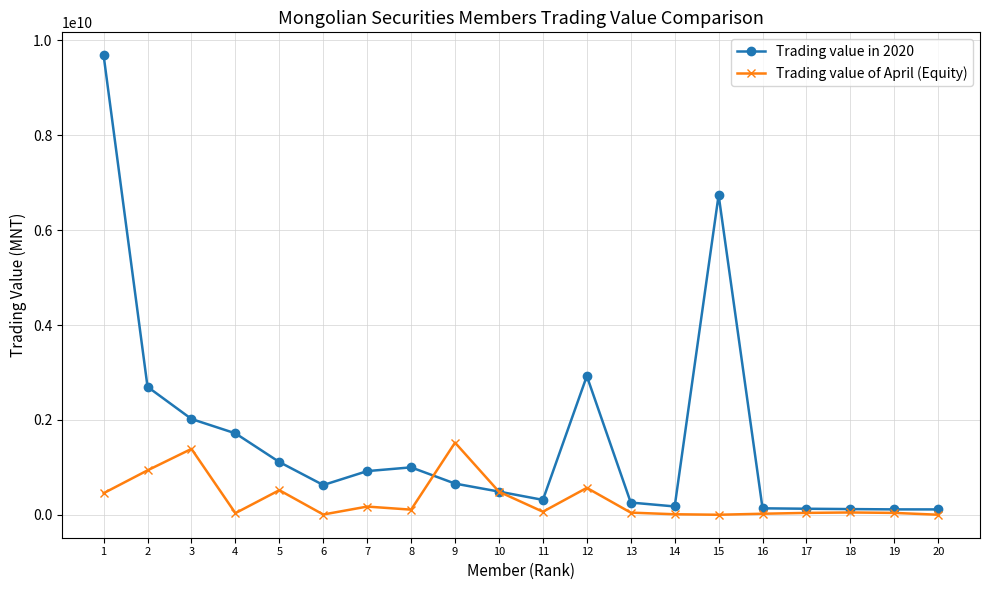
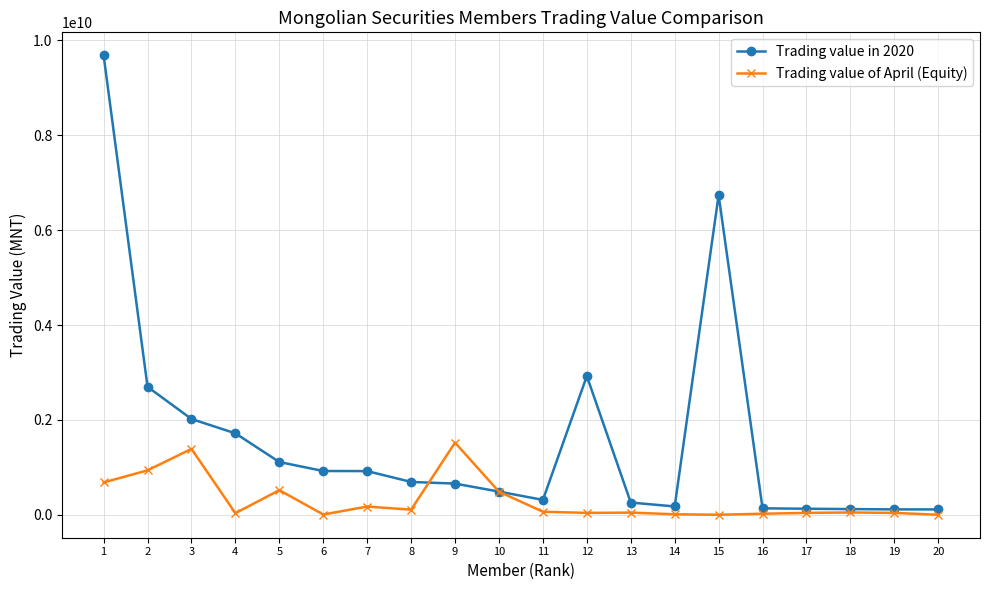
  {
    "Trading value in 2020": {
      "1": 9700000000,
      "2": 2700000000,
      "3": 2000000000,
      "4": 1700000000,
      "5": 1100000000,
-     "6": 600000000,
+     "6": 900000000,
      "7": 900000000,
-     "8": 1000000000,
+     "8": 700000000,
      "9": 700000000,
      "11": 300000000,
      "12": 2900000000,
      "13": 300000000,
      "14": 200000000,
      "15": 6700000000,
      "16": 100000000,
      "17": 100000000,
      "18": 100000000,
      "19": 100000000,
      "20": 100000000
    },
    "Trading value of April (Equity)": {
-     "1": 500000000,
+     "1": 700000000,
      "2": 900000000,
      "3": 1400000000,
      "4": 0,
      "5": 500000000,
      "6": 0,
      "7": 200000000,
      "8": 100000000,
      "9": 1500000000,
      "11": 100000000,
-     "12": 600000000,
+     "12": 0,
      "13": 0,
      "14": 0,
      "15": 0,
      "16": 0,
      "17": 0,
      "18": 100000000,
      "19": 0,
      "20": 0
    }
  }
